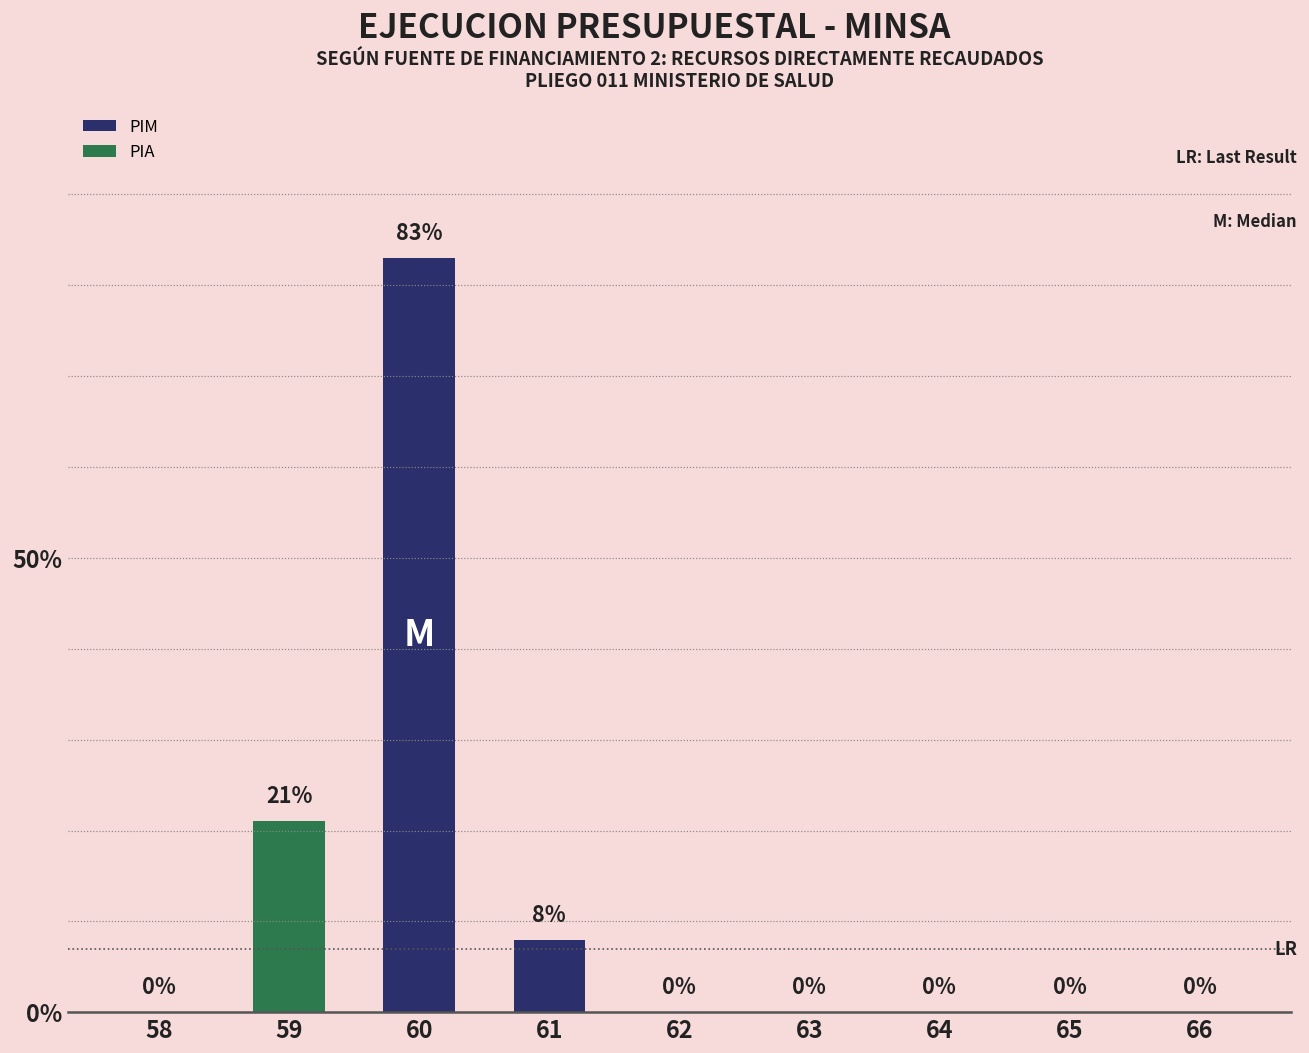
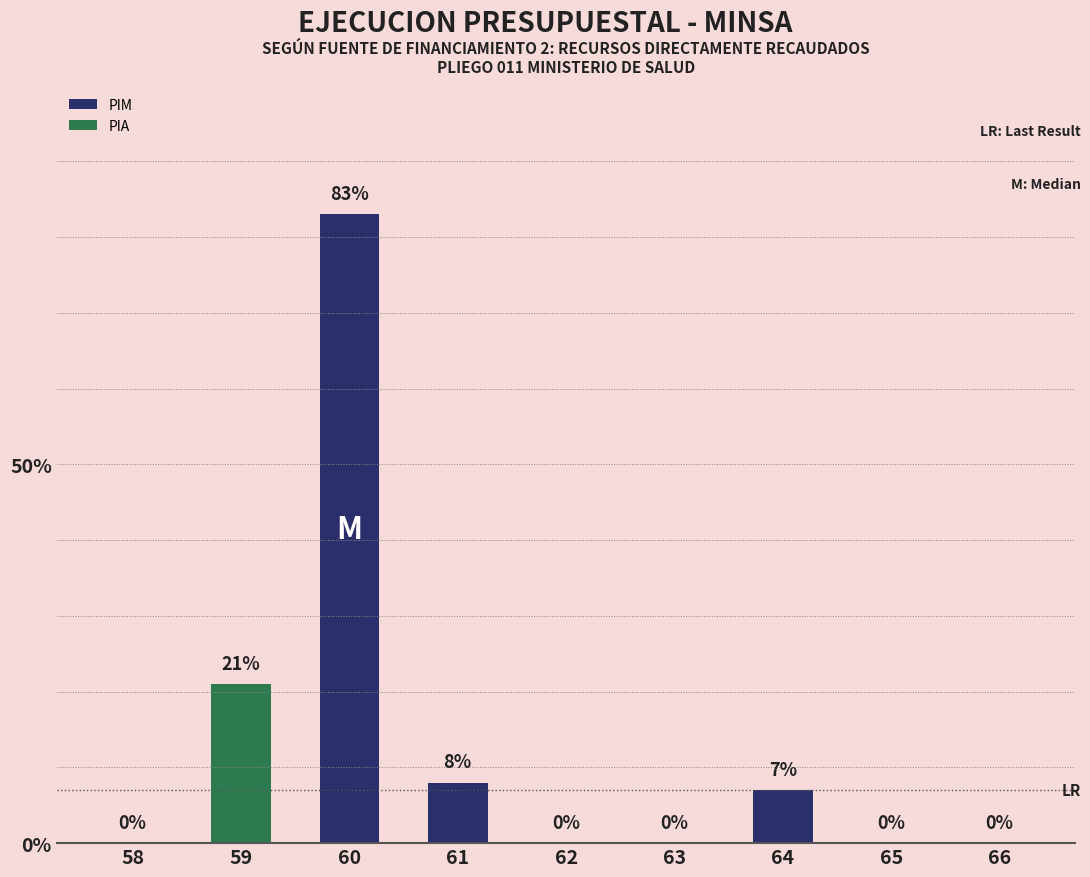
  {
    "PIM": {
      "58": "0%",
      "60": "83%",
      "61": "8%",
      "62": "0%",
      "63": "0%",
-     "64": "0%",
+     "64": "7%",
      "65": "0%",
      "66": "0%"
    },
    "PIA": {
      "59": "21%"
    }
  }
